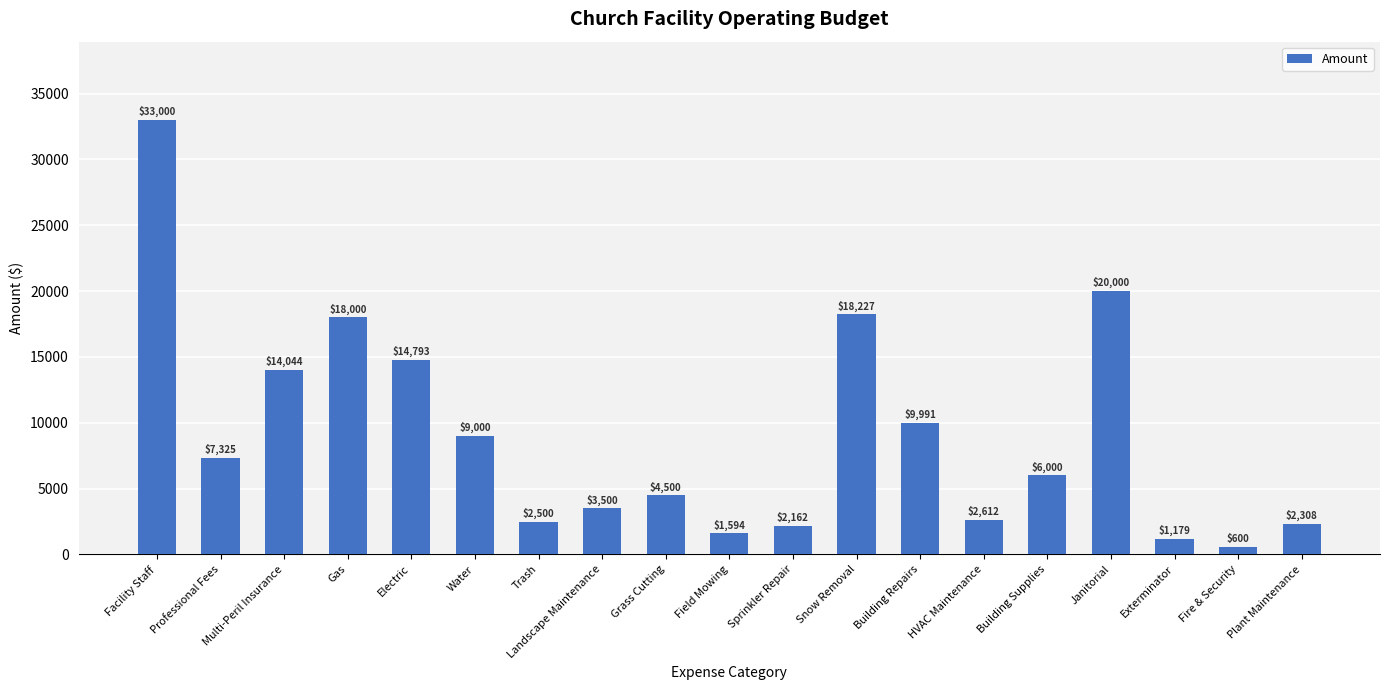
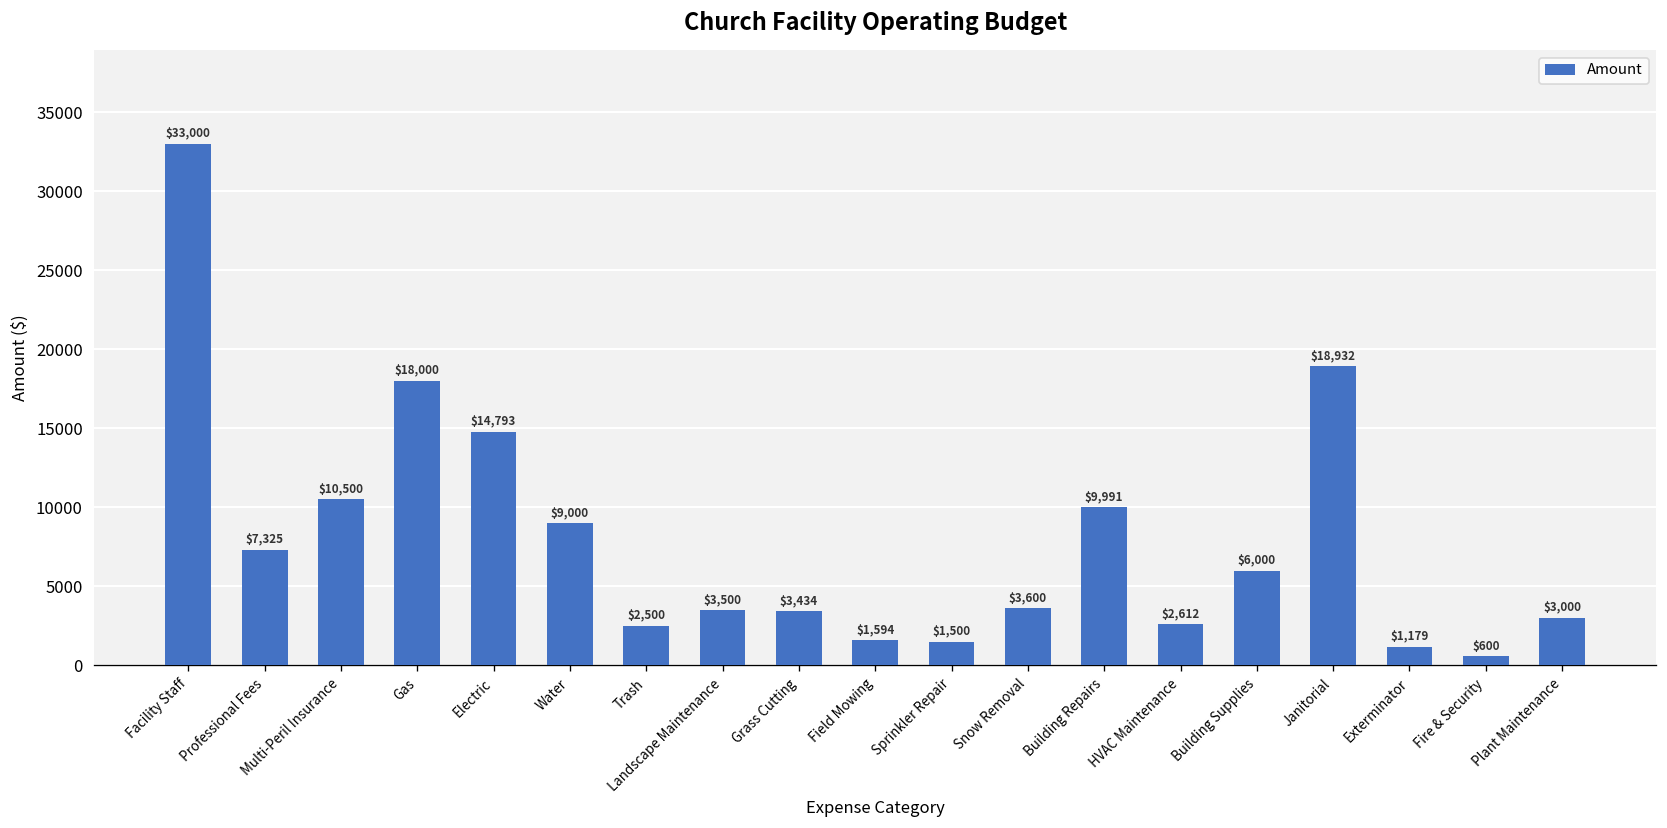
  {
    "Facility Staff": "$33,000",
    "Professional Fees": "$7,325",
-   "Multi-Peril Insurance": "$14,044",
+   "Multi-Peril Insurance": "$10,500",
    "Gas": "$18,000",
    "Electric": "$14,793",
    "Water": "$9,000",
    "Trash": "$2,500",
    "Landscape Maintenance": "$3,500",
-   "Grass Cutting": "$4,500",
+   "Grass Cutting": "$3,434",
    "Field Mowing": "$1,594",
-   "Sprinkler Repair": "$2,162",
-   "Snow Removal": "$18,227",
+   "Sprinkler Repair": "$1,500",
+   "Snow Removal": "$3,600",
    "Building Repairs": "$9,991",
    "HVAC Maintenance": "$2,612",
    "Building Supplies": "$6,000",
-   "Janitorial": "$20,000",
+   "Janitorial": "$18,932",
    "Exterminator": "$1,179",
    "Fire & Security": "$600",
-   "Plant Maintenance": "$2,308"
+   "Plant Maintenance": "$3,000"
  }
